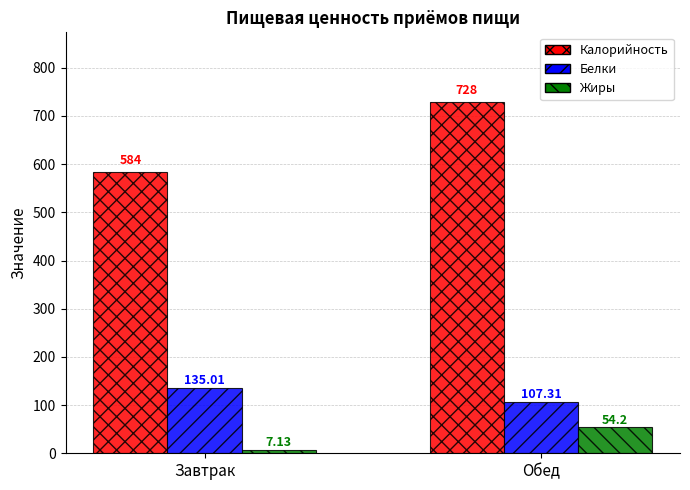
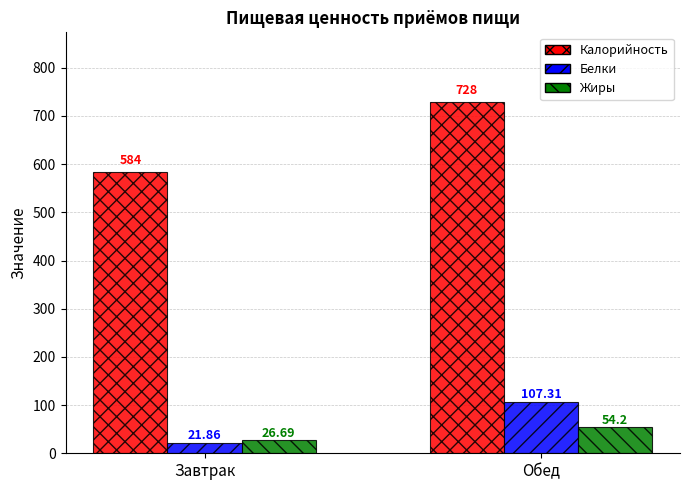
  {
    "Калорийность": {
      "Завтрак": 584,
      "Обед": 728
    },
    "Белки": {
-     "Завтрак": 135.01,
+     "Завтрак": 21.86,
      "Обед": 107.31
    },
    "Жиры": {
-     "Завтрак": 7.13,
+     "Завтрак": 26.69,
      "Обед": 54.2
    }
  }
